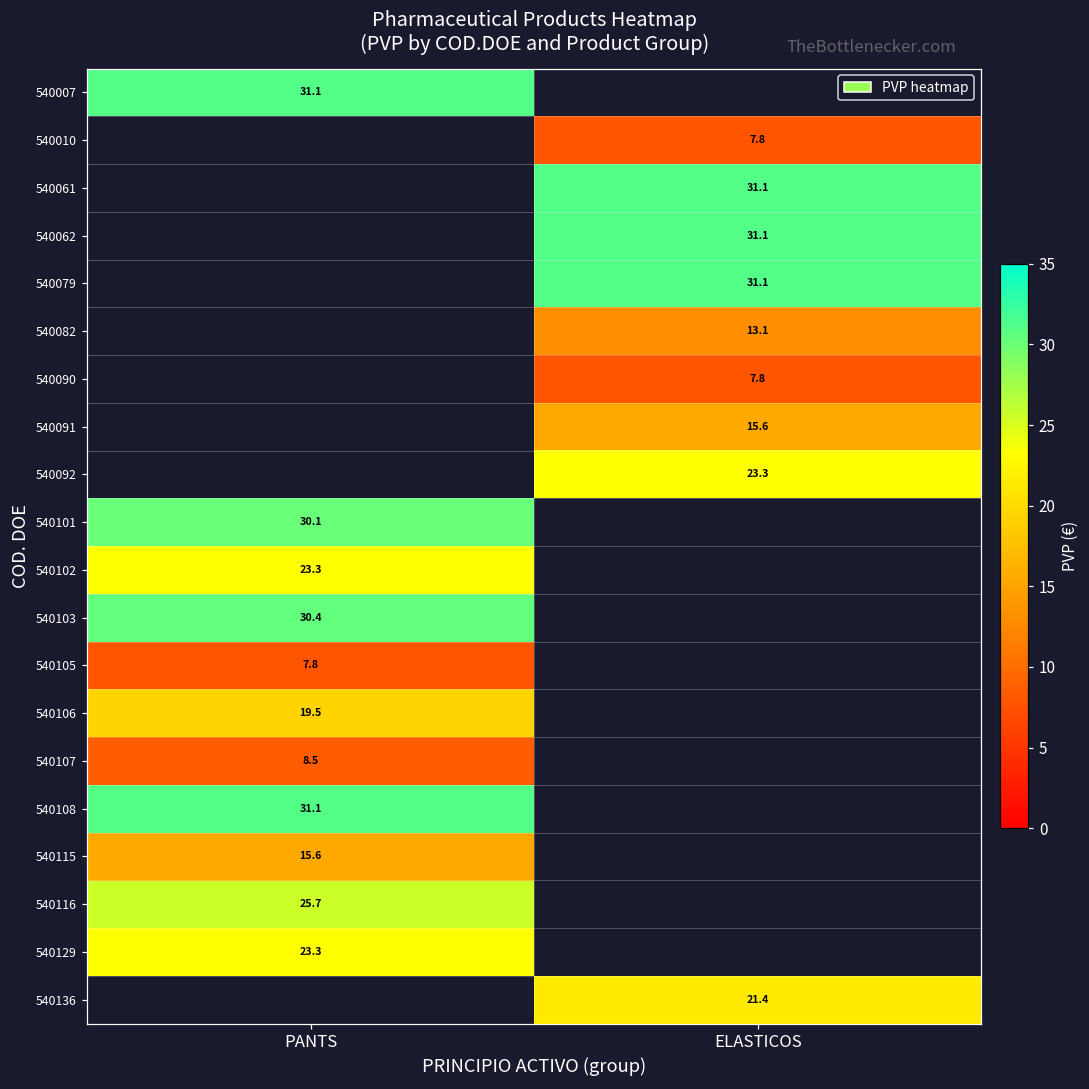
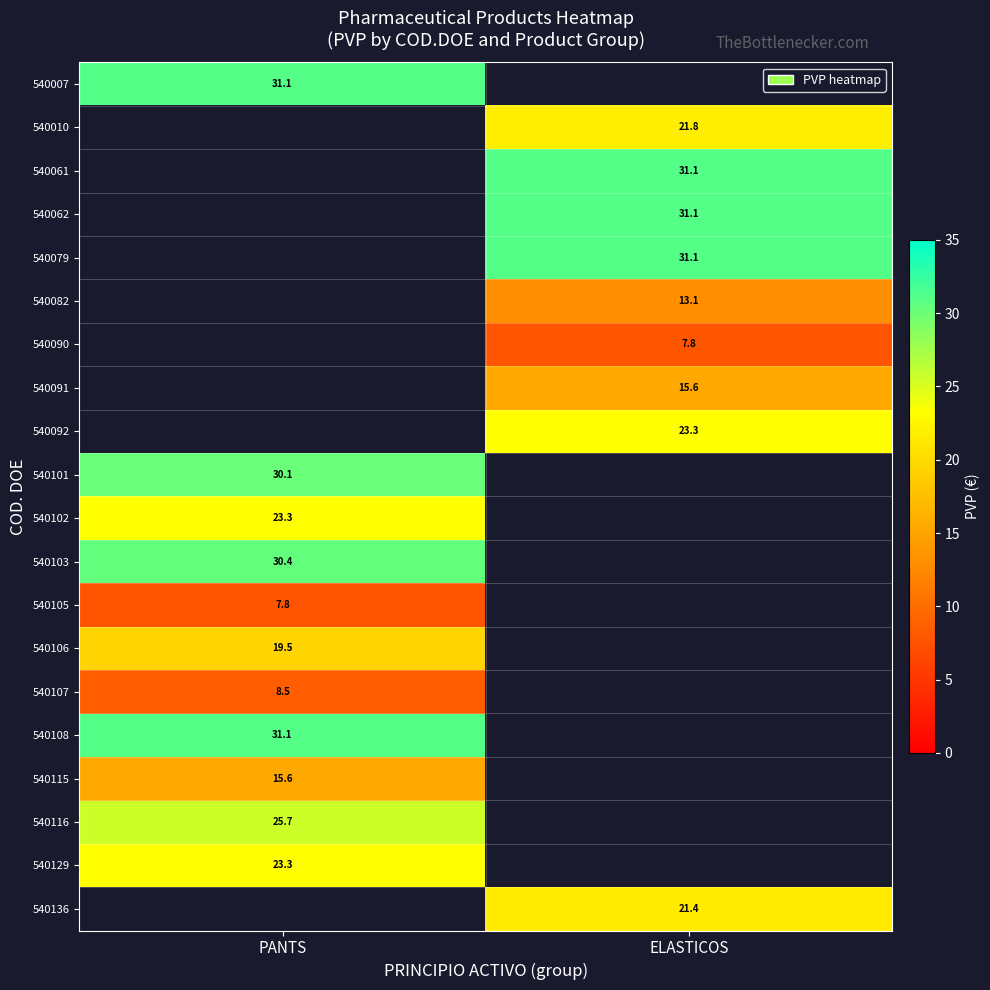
  {
    "540007": {
      "PANTS": 31.1
    },
    "540010": {
-     "ELASTICOS": 7.8
+     "ELASTICOS": 21.8
    },
    "540061": {
      "ELASTICOS": 31.1
    },
    "540062": {
      "ELASTICOS": 31.1
    },
    "540079": {
      "ELASTICOS": 31.1
    },
    "540082": {
      "ELASTICOS": 13.1
    },
    "540090": {
      "ELASTICOS": 7.8
    },
    "540091": {
      "ELASTICOS": 15.6
    },
    "540092": {
      "ELASTICOS": 23.3
    },
    "540101": {
      "PANTS": 30.1
    },
    "540102": {
      "PANTS": 23.3
    },
    "540103": {
      "PANTS": 30.4
    },
    "540105": {
      "PANTS": 7.8
    },
    "540106": {
      "PANTS": 19.5
    },
    "540107": {
      "PANTS": 8.5
    },
    "540108": {
      "PANTS": 31.1
    },
    "540115": {
      "PANTS": 15.6
    },
    "540116": {
      "PANTS": 25.7
    },
    "540129": {
      "PANTS": 23.3
    },
    "540136": {
      "ELASTICOS": 21.4
    }
  }
